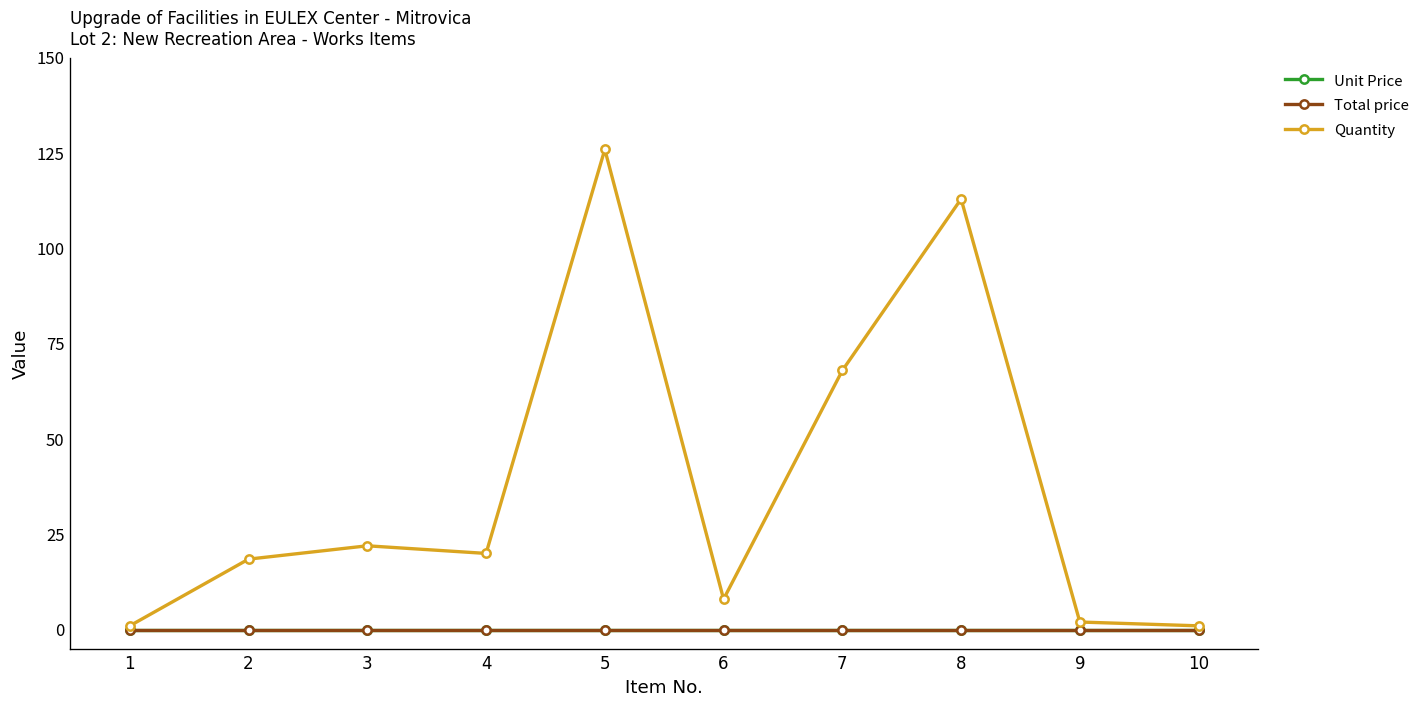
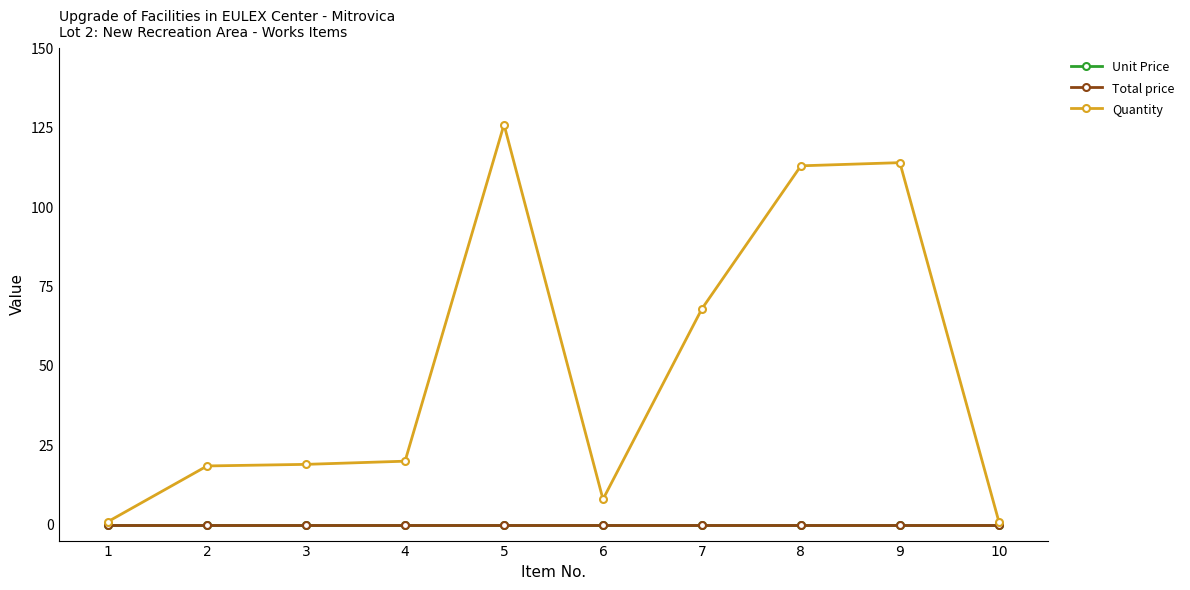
  {
    "Total price": {
      "1": 0,
      "2": 0,
      "3": 0,
      "4": 0,
      "5": 0,
      "6": 0,
      "7": 0,
      "8": 0,
      "9": 0,
      "10": 0
    },
    "Quantity": {
      "1": 1,
      "2": 19,
-     "3": 22,
+     "3": 19,
      "4": 20,
      "5": 126,
      "6": 8,
      "7": 68,
      "8": 113,
-     "9": 2,
+     "9": 114,
      "10": 1
    }
  }
